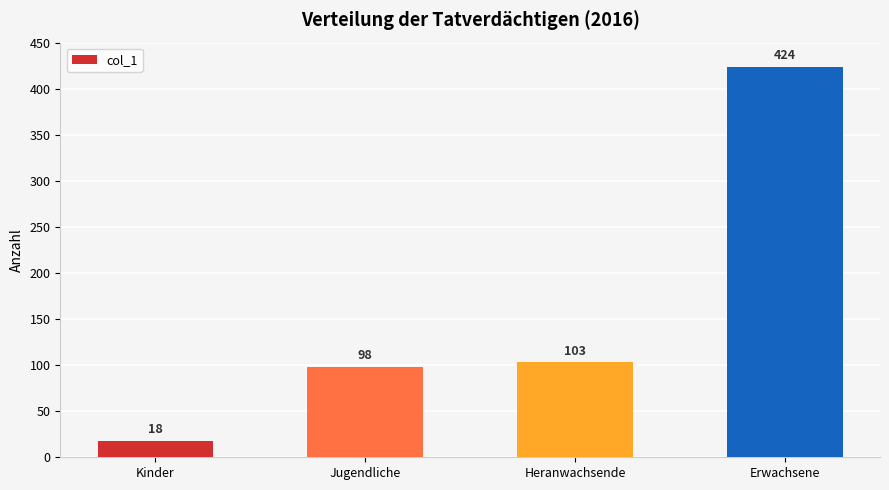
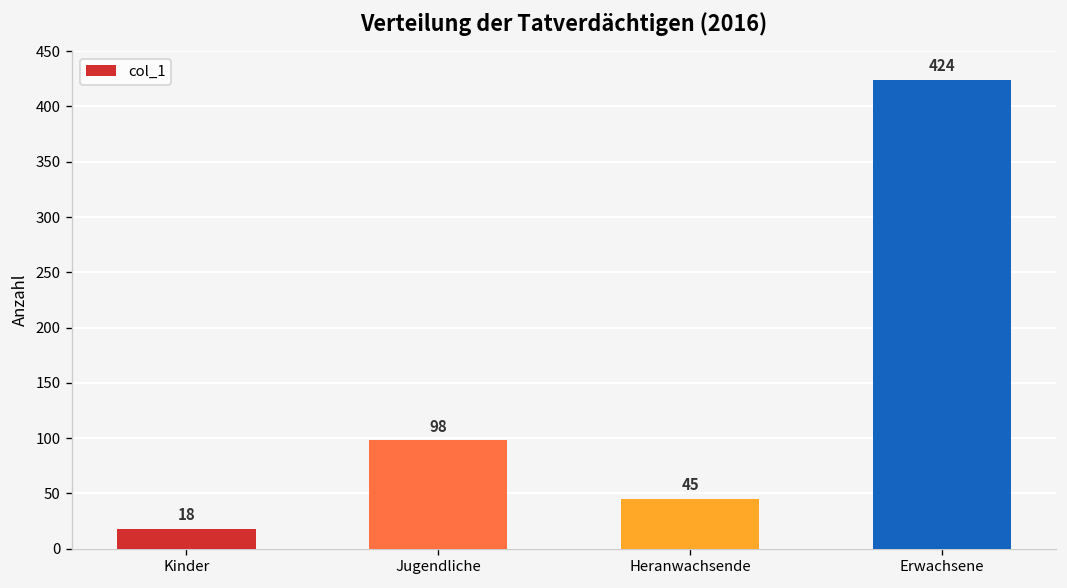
  {
    "Kinder": 18,
    "Jugendliche": 98,
-   "Heranwachsende": 103,
+   "Heranwachsende": 45,
    "Erwachsene": 424
  }
